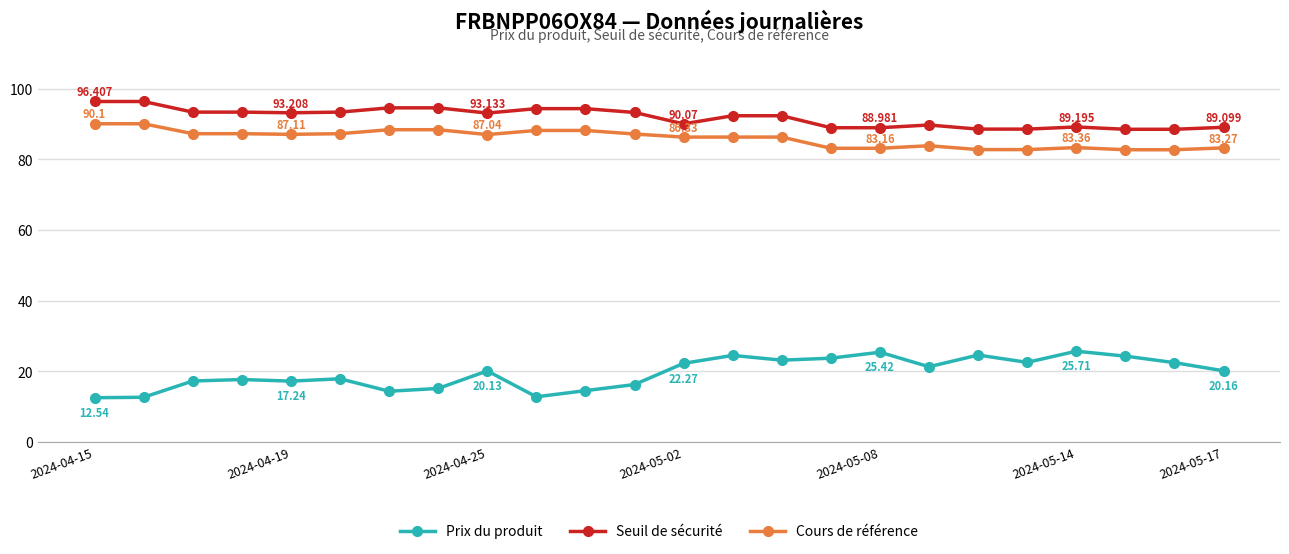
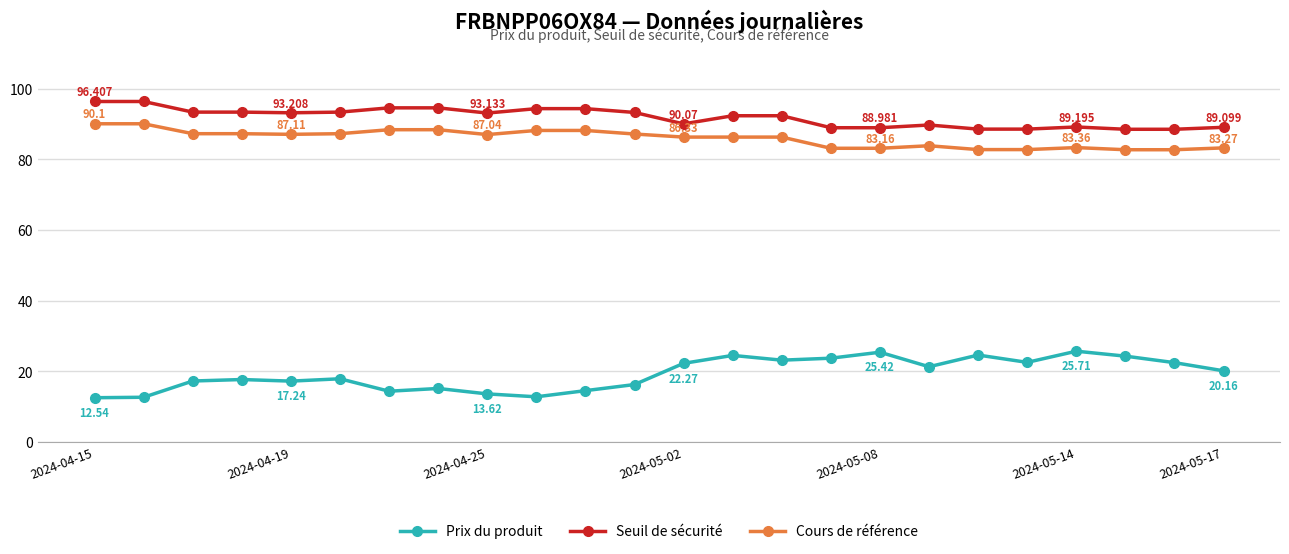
  {
    "Prix du produit": {
      "2024-04-15": 12.54,
      "2024-04-19": 17.24,
-     "2024-04-25": 20.13,
+     "2024-04-25": 13.62,
      "2024-05-02": 22.27,
      "2024-05-08": 25.42,
      "2024-05-14": 25.71,
      "2024-05-17": 20.16
    },
    "Seuil de sécurité": {
      "2024-04-15": 96.407,
      "2024-04-19": 93.208,
      "2024-04-25": 93.133,
      "2024-05-02": 90.07,
      "2024-05-08": 88.981,
      "2024-05-14": 89.195,
      "2024-05-17": 89.099
    },
    "Cours de référence": {
      "2024-04-15": 90.1,
      "2024-04-19": 87.11,
      "2024-04-25": 87.04,
      "2024-05-08": 83.16,
      "2024-05-14": 83.36,
      "2024-05-17": 83.27
    }
  }
